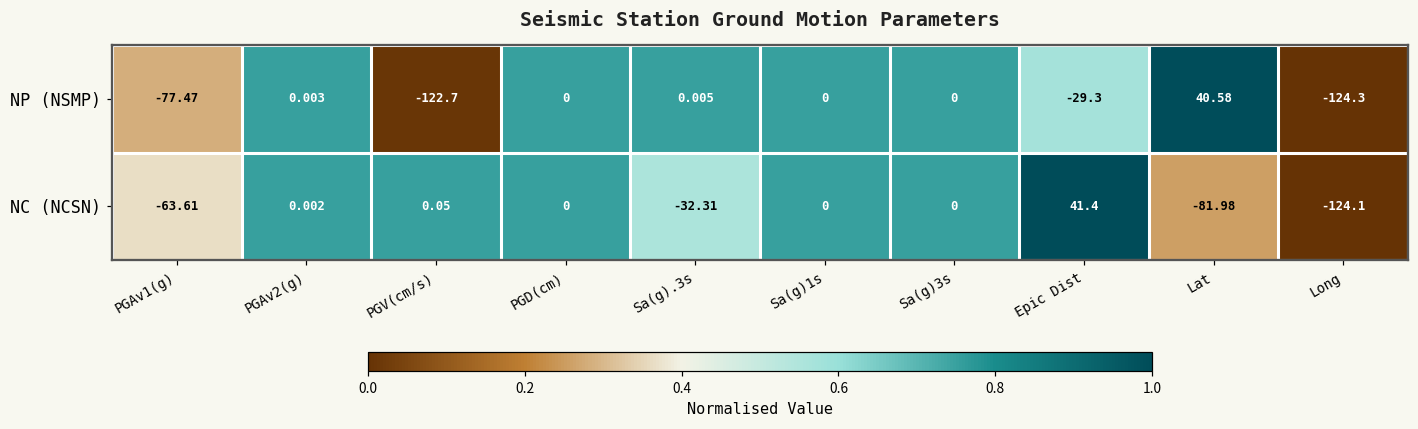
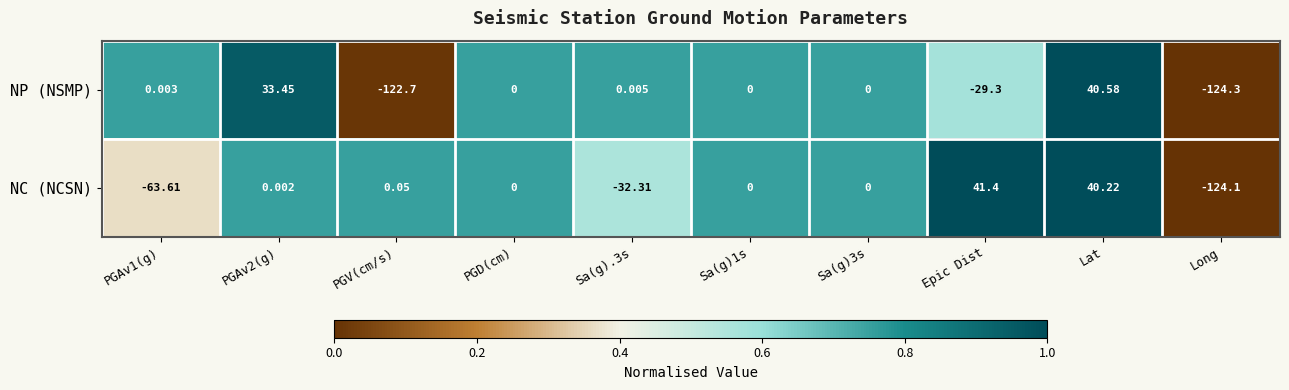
  {
    "NP (NSMP)": {
-     "PGAv1(g)": -77.47,
-     "PGAv2(g)": 0.003,
+     "PGAv1(g)": 0.003,
+     "PGAv2(g)": 33.45,
      "PGV(cm/s)": -122.7,
      "PGD(cm)": 0,
      "Sa(g).3s": 0.005,
      "Sa(g)1s": 0,
      "Sa(g)3s": 0,
      "Epic Dist": -29.3,
      "Lat": 40.58,
      "Long": -124.3
    },
    "NC (NCSN)": {
      "PGAv1(g)": -63.61,
      "PGAv2(g)": 0.002,
      "PGV(cm/s)": 0.05,
      "PGD(cm)": 0,
      "Sa(g).3s": -32.31,
      "Sa(g)1s": 0,
      "Sa(g)3s": 0,
      "Epic Dist": 41.4,
-     "Lat": -81.98,
+     "Lat": 40.22,
      "Long": -124.1
    }
  }
